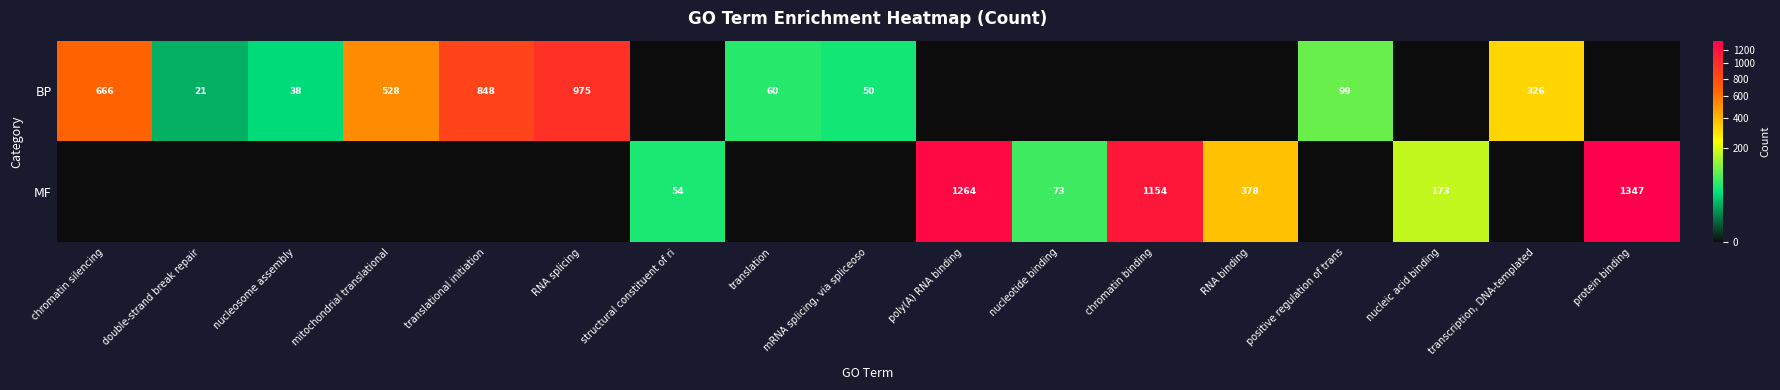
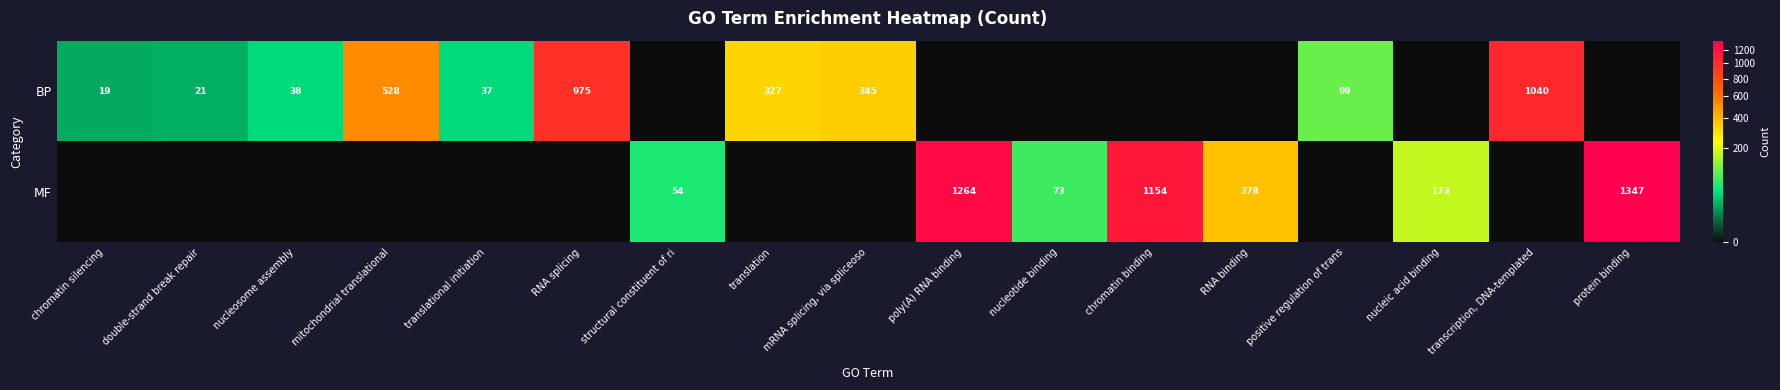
  {
    "BP": {
-     "chromatin silencing": 666,
+     "chromatin silencing": 19,
      "double-strand break repair": 21,
      "nucleosome assembly": 38,
      "mitochondrial translational": 528,
-     "translational initiation": 848,
+     "translational initiation": 37,
      "RNA splicing": 975,
-     "translation": 60,
-     "mRNA splicing, via spliceoso": 50,
+     "translation": 327,
+     "mRNA splicing, via spliceoso": 345,
      "positive regulation of trans": 99,
-     "transcription, DNA-templated": 326
+     "transcription, DNA-templated": 1040
    },
    "MF": {
      "structural constituent of ri": 54,
      "poly(A) RNA binding": 1264,
      "nucleotide binding": 73,
      "chromatin binding": 1154,
      "RNA binding": 378,
      "nucleic acid binding": 173,
      "protein binding": 1347
    }
  }
